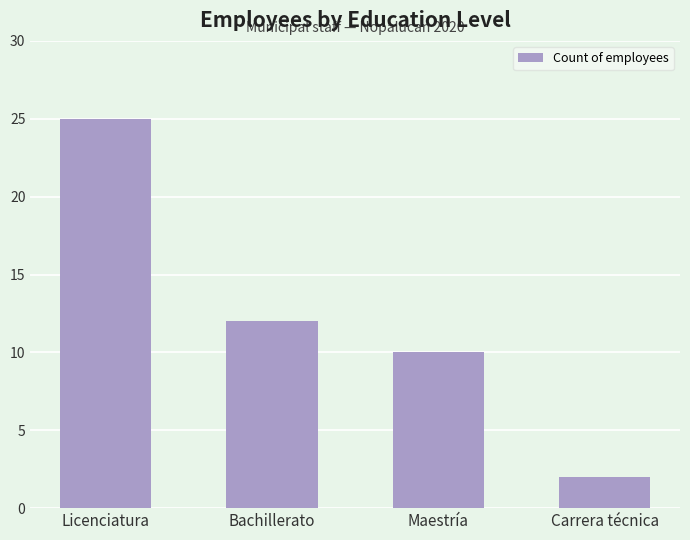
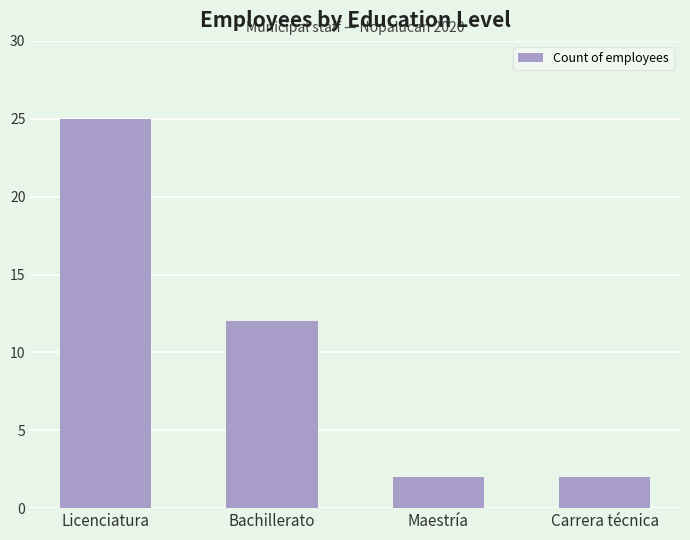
  {
    "Licenciatura": 25,
    "Bachillerato": 12,
-   "Maestría": 10,
+   "Maestría": 2,
    "Carrera técnica": 2
  }
